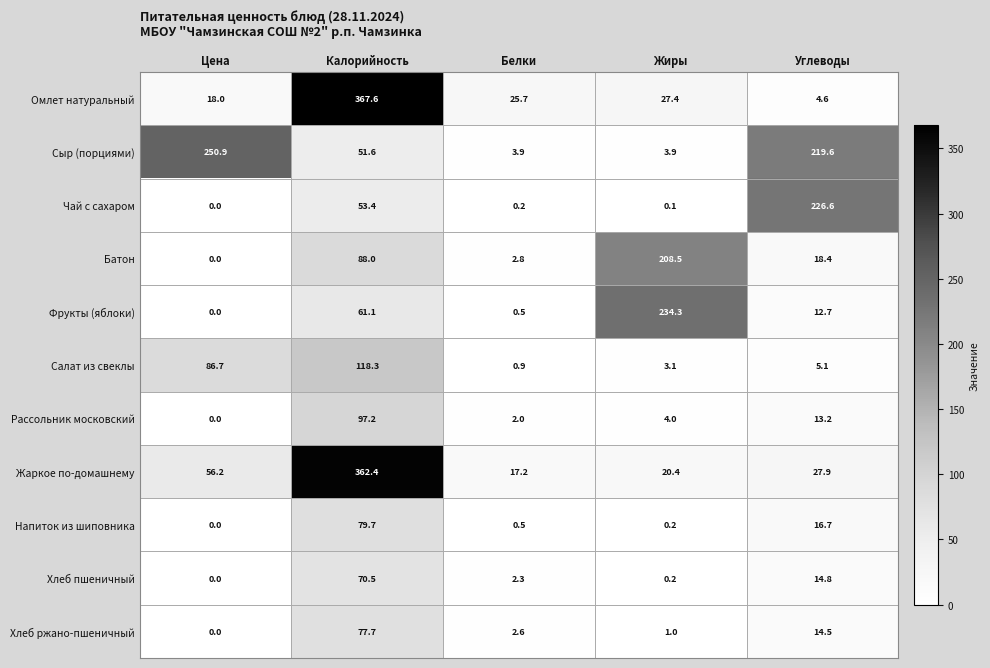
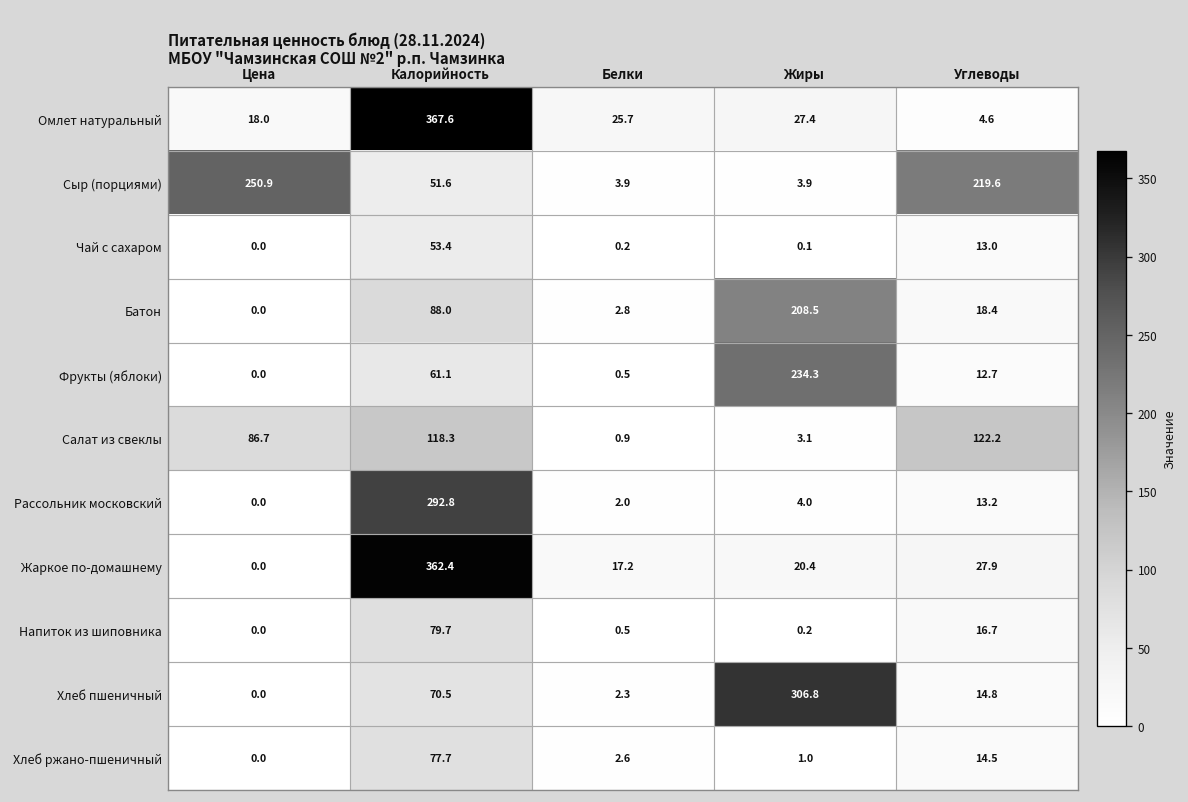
  {
    "Омлет натуральный": {
      "Цена": 18.0,
      "Калорийность": 367.6,
      "Белки": 25.7,
      "Жиры": 27.4,
      "Углеводы": 4.6
    },
    "Сыр (порциями)": {
      "Цена": 250.9,
      "Калорийность": 51.6,
      "Белки": 3.9,
      "Жиры": 3.9,
      "Углеводы": 219.6
    },
    "Чай с сахаром": {
      "Цена": 0.0,
      "Калорийность": 53.4,
      "Белки": 0.2,
      "Жиры": 0.1,
-     "Углеводы": 226.6
+     "Углеводы": 13.0
    },
    "Батон": {
      "Цена": 0.0,
      "Калорийность": 88.0,
      "Белки": 2.8,
      "Жиры": 208.5,
      "Углеводы": 18.4
    },
    "Фрукты (яблоки)": {
      "Цена": 0.0,
      "Калорийность": 61.1,
      "Белки": 0.5,
      "Жиры": 234.3,
      "Углеводы": 12.7
    },
    "Салат из свеклы": {
      "Цена": 86.7,
      "Калорийность": 118.3,
      "Белки": 0.9,
      "Жиры": 3.1,
-     "Углеводы": 5.1
+     "Углеводы": 122.2
    },
    "Рассольник московский": {
      "Цена": 0.0,
-     "Калорийность": 97.2,
+     "Калорийность": 292.8,
      "Белки": 2.0,
      "Жиры": 4.0,
      "Углеводы": 13.2
    },
    "Жаркое по-домашнему": {
-     "Цена": 56.2,
+     "Цена": 0.0,
      "Калорийность": 362.4,
      "Белки": 17.2,
      "Жиры": 20.4,
      "Углеводы": 27.9
    },
    "Напиток из шиповника": {
      "Цена": 0.0,
      "Калорийность": 79.7,
      "Белки": 0.5,
      "Жиры": 0.2,
      "Углеводы": 16.7
    },
    "Хлеб пшеничный": {
      "Цена": 0.0,
      "Калорийность": 70.5,
      "Белки": 2.3,
-     "Жиры": 0.2,
+     "Жиры": 306.8,
      "Углеводы": 14.8
    },
    "Хлеб ржано-пшеничный": {
      "Цена": 0.0,
      "Калорийность": 77.7,
      "Белки": 2.6,
      "Жиры": 1.0,
      "Углеводы": 14.5
    }
  }
